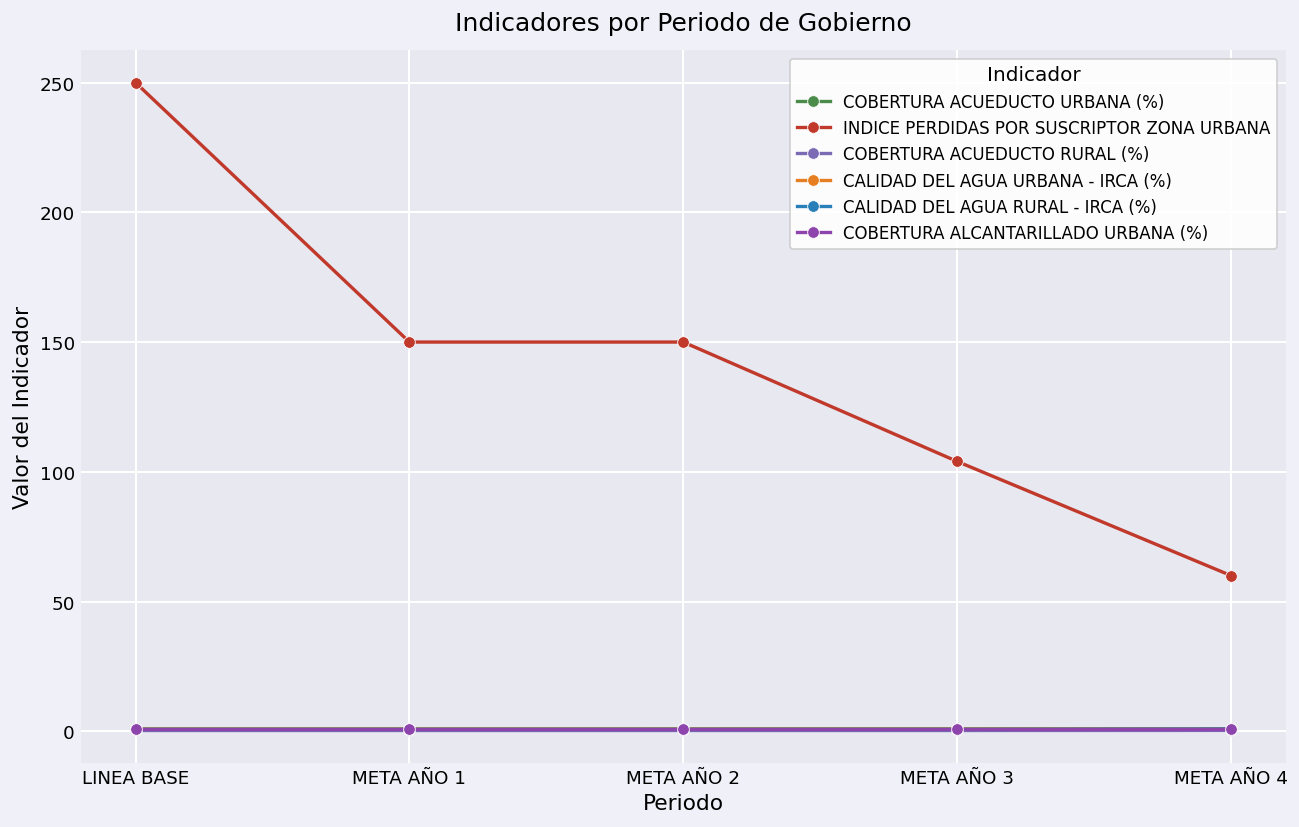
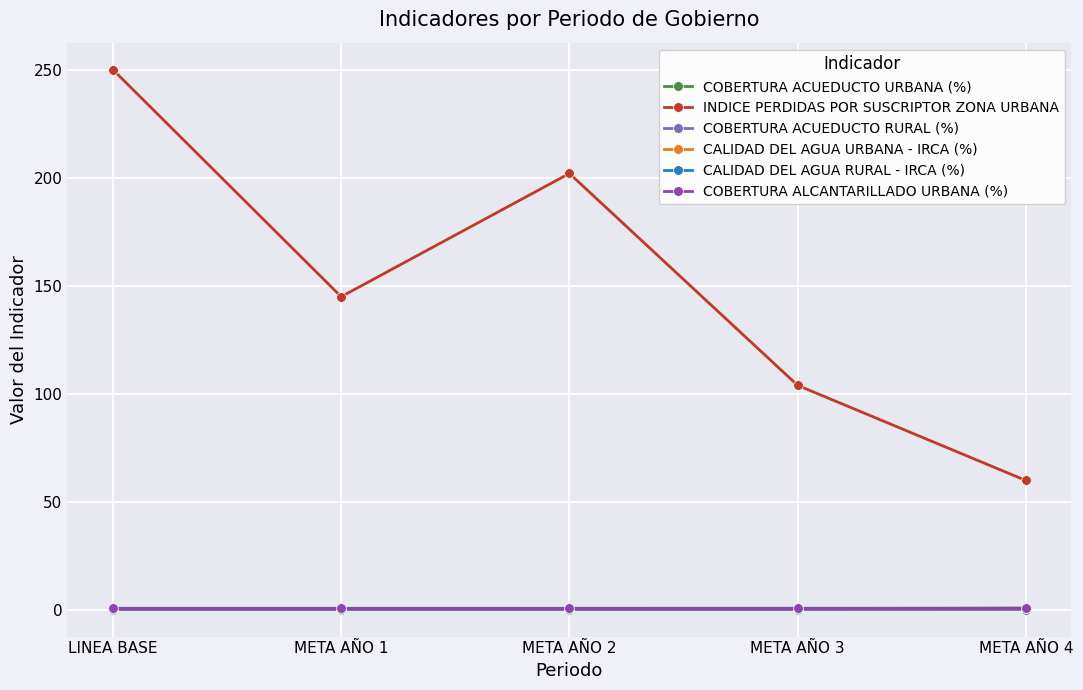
  {
    "INDICE PERDIDAS POR SUSCRIPTOR ZONA URBANA": {
      "LINEA BASE": 250,
-     "META AÑO 1": 150,
-     "META AÑO 2": 150,
+     "META AÑO 1": 145,
+     "META AÑO 2": 202,
      "META AÑO 3": 104,
      "META AÑO 4": 60
    }
  }
